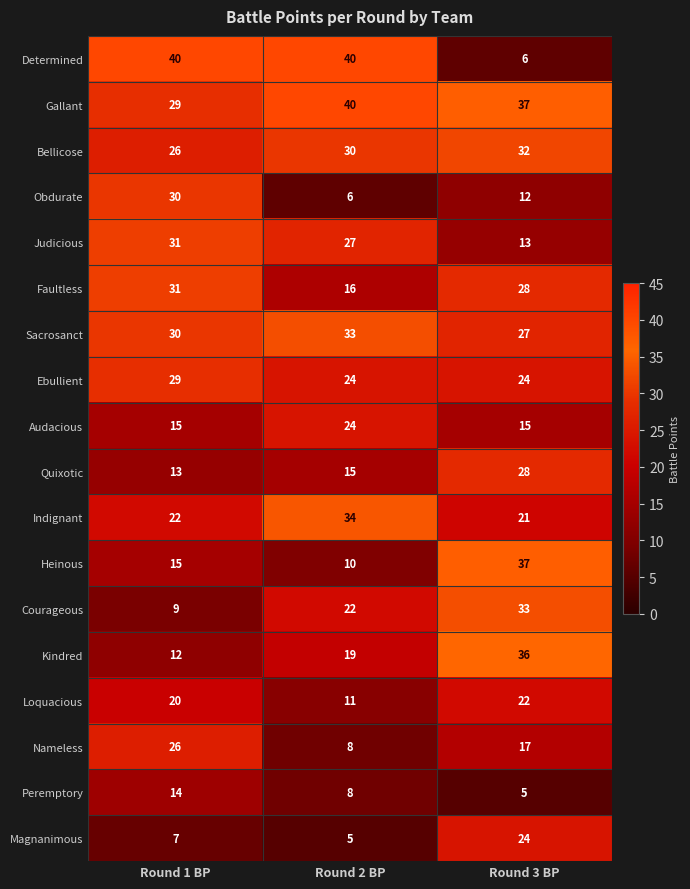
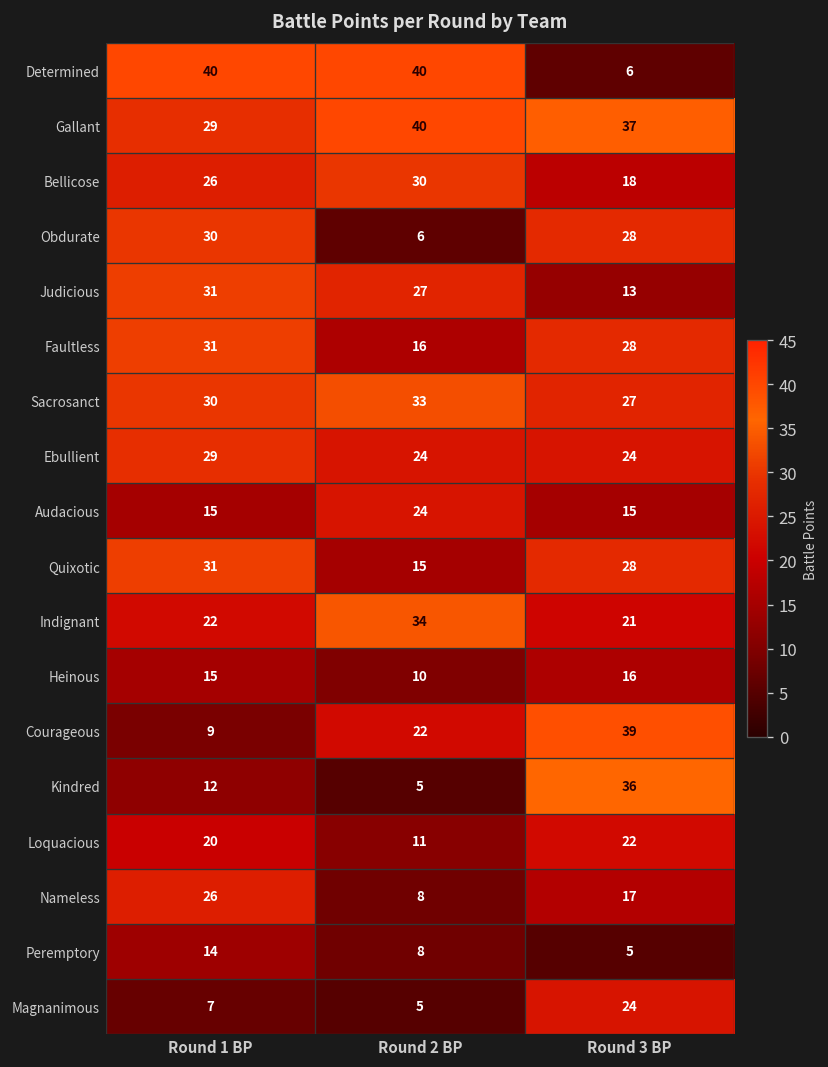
  {
    "Determined": {
      "Round 1 BP": 40,
      "Round 2 BP": 40,
      "Round 3 BP": 6
    },
    "Gallant": {
      "Round 1 BP": 29,
      "Round 2 BP": 40,
      "Round 3 BP": 37
    },
    "Bellicose": {
      "Round 1 BP": 26,
      "Round 2 BP": 30,
-     "Round 3 BP": 32
+     "Round 3 BP": 18
    },
    "Obdurate": {
      "Round 1 BP": 30,
      "Round 2 BP": 6,
-     "Round 3 BP": 12
+     "Round 3 BP": 28
    },
    "Judicious": {
      "Round 1 BP": 31,
      "Round 2 BP": 27,
      "Round 3 BP": 13
    },
    "Faultless": {
      "Round 1 BP": 31,
      "Round 2 BP": 16,
      "Round 3 BP": 28
    },
    "Sacrosanct": {
      "Round 1 BP": 30,
      "Round 2 BP": 33,
      "Round 3 BP": 27
    },
    "Ebullient": {
      "Round 1 BP": 29,
      "Round 2 BP": 24,
      "Round 3 BP": 24
    },
    "Audacious": {
      "Round 1 BP": 15,
      "Round 2 BP": 24,
      "Round 3 BP": 15
    },
    "Quixotic": {
-     "Round 1 BP": 13,
+     "Round 1 BP": 31,
      "Round 2 BP": 15,
      "Round 3 BP": 28
    },
    "Indignant": {
      "Round 1 BP": 22,
      "Round 2 BP": 34,
      "Round 3 BP": 21
    },
    "Heinous": {
      "Round 1 BP": 15,
      "Round 2 BP": 10,
-     "Round 3 BP": 37
+     "Round 3 BP": 16
    },
    "Courageous": {
      "Round 1 BP": 9,
      "Round 2 BP": 22,
-     "Round 3 BP": 33
+     "Round 3 BP": 39
    },
    "Kindred": {
      "Round 1 BP": 12,
-     "Round 2 BP": 19,
+     "Round 2 BP": 5,
      "Round 3 BP": 36
    },
    "Loquacious": {
      "Round 1 BP": 20,
      "Round 2 BP": 11,
      "Round 3 BP": 22
    },
    "Nameless": {
      "Round 1 BP": 26,
      "Round 2 BP": 8,
      "Round 3 BP": 17
    },
    "Peremptory": {
      "Round 1 BP": 14,
      "Round 2 BP": 8,
      "Round 3 BP": 5
    },
    "Magnanimous": {
      "Round 1 BP": 7,
      "Round 2 BP": 5,
      "Round 3 BP": 24
    }
  }
